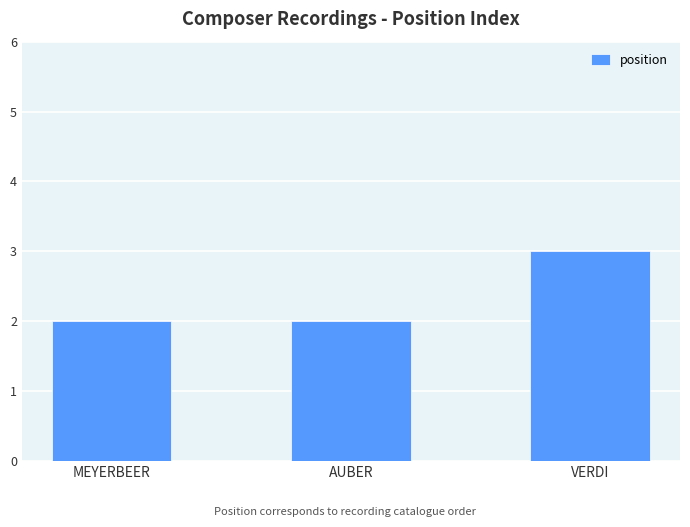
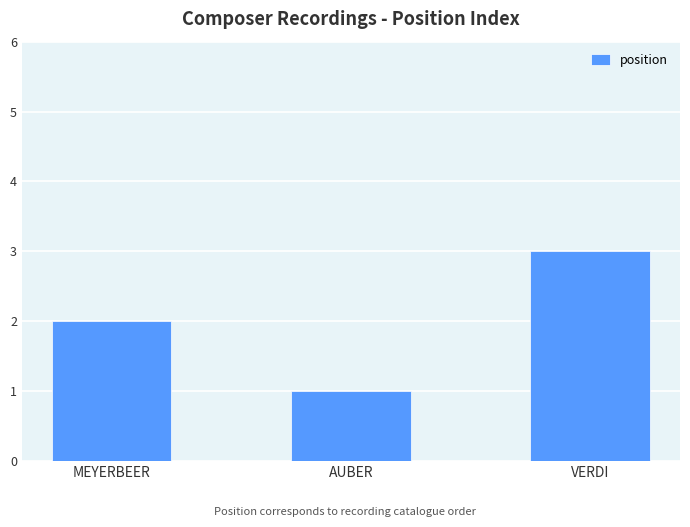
  {
    "MEYERBEER": 2,
-   "AUBER": 2,
+   "AUBER": 1,
    "VERDI": 3
  }
